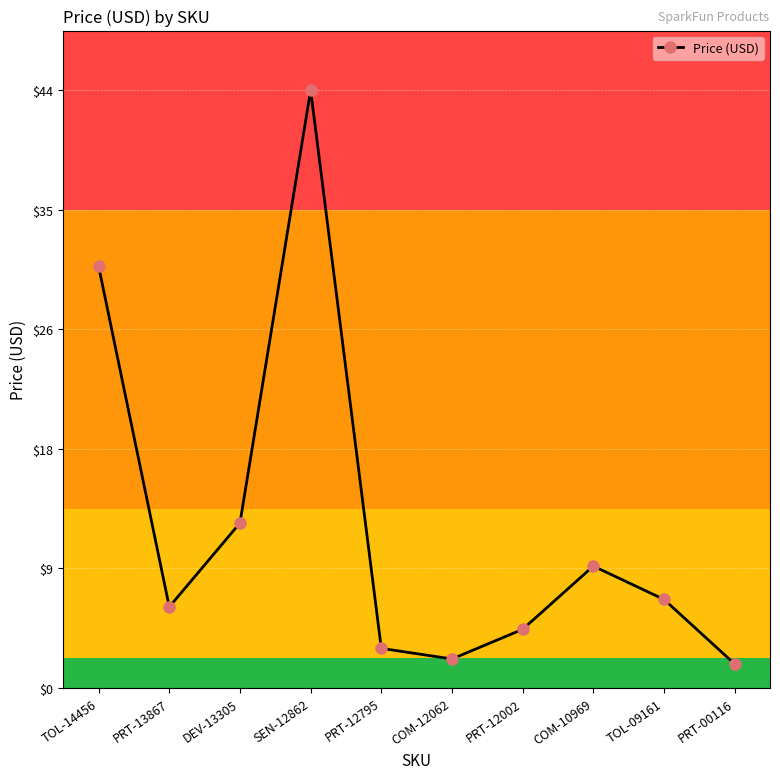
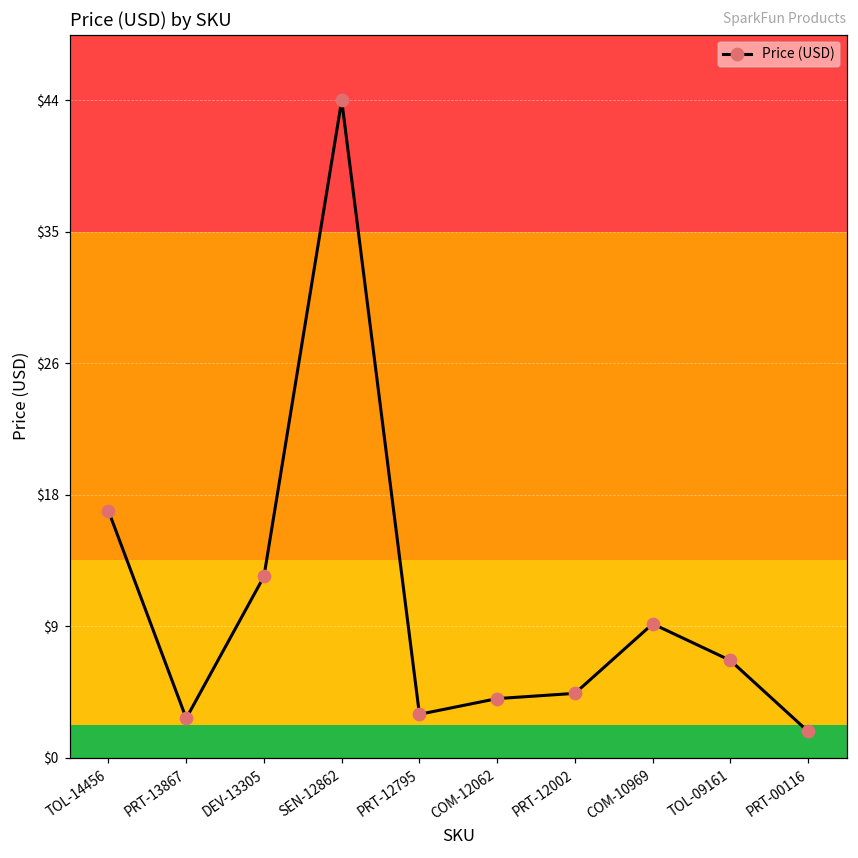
  {
-   "TOL-14456": "$31.0",
-   "PRT-13867": "$6.0",
+   "TOL-14456": "$16.5",
+   "PRT-13867": "$2.6",
    "DEV-13305": "$12.1",
    "SEN-12862": "$44.0",
    "PRT-12795": "$2.9",
-   "COM-12062": "$2.1",
+   "COM-12062": "$4.0",
    "PRT-12002": "$4.3",
    "COM-10969": "$9.0",
    "TOL-09161": "$6.5",
    "PRT-00116": "$1.8"
  }
